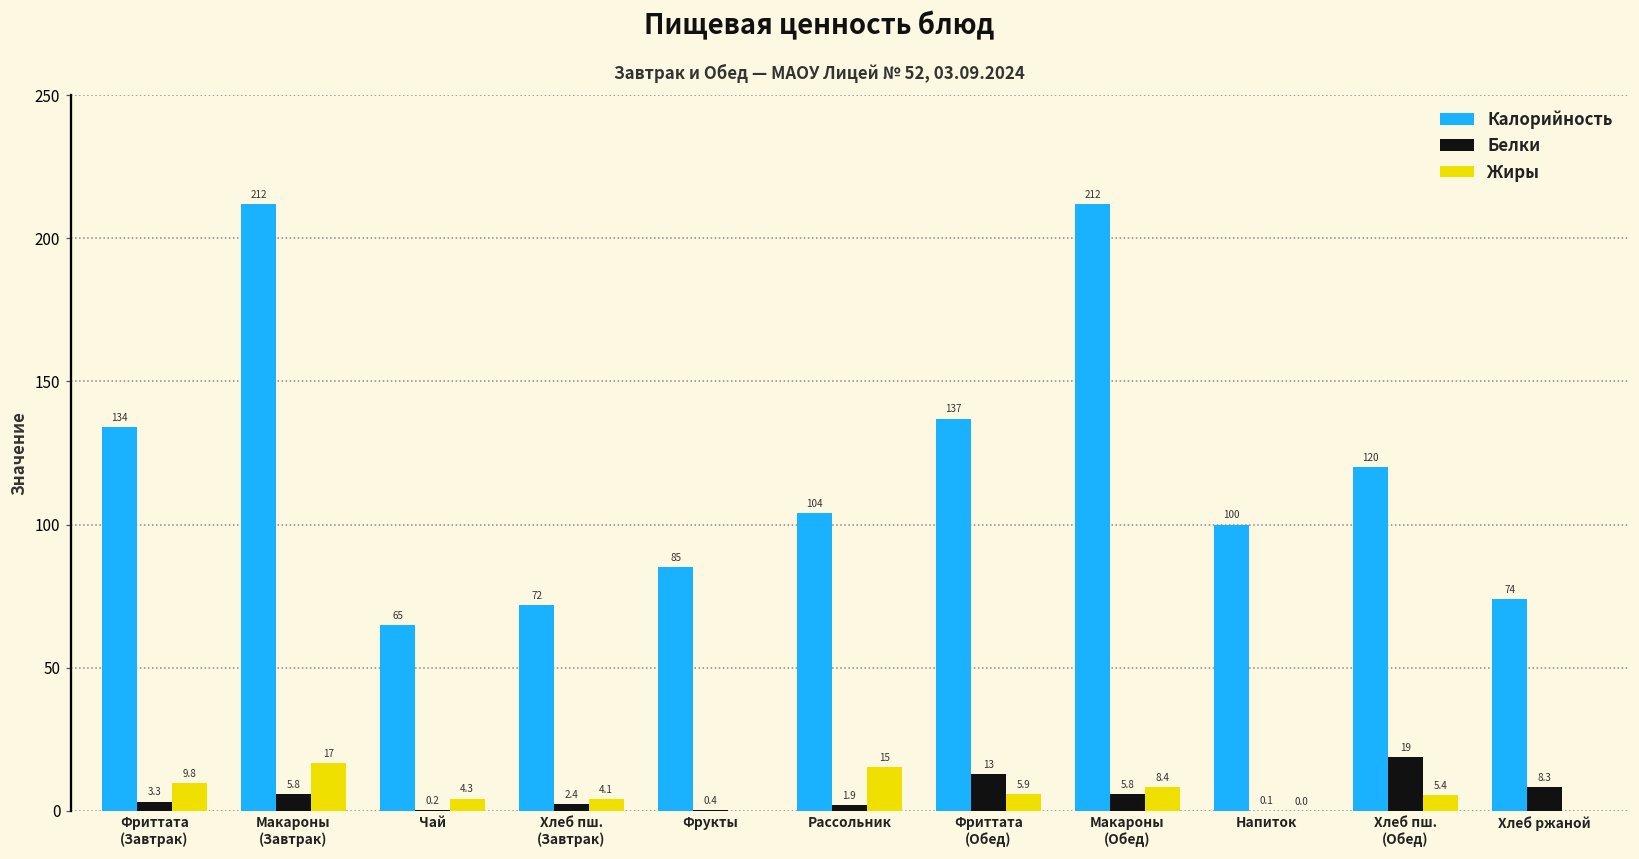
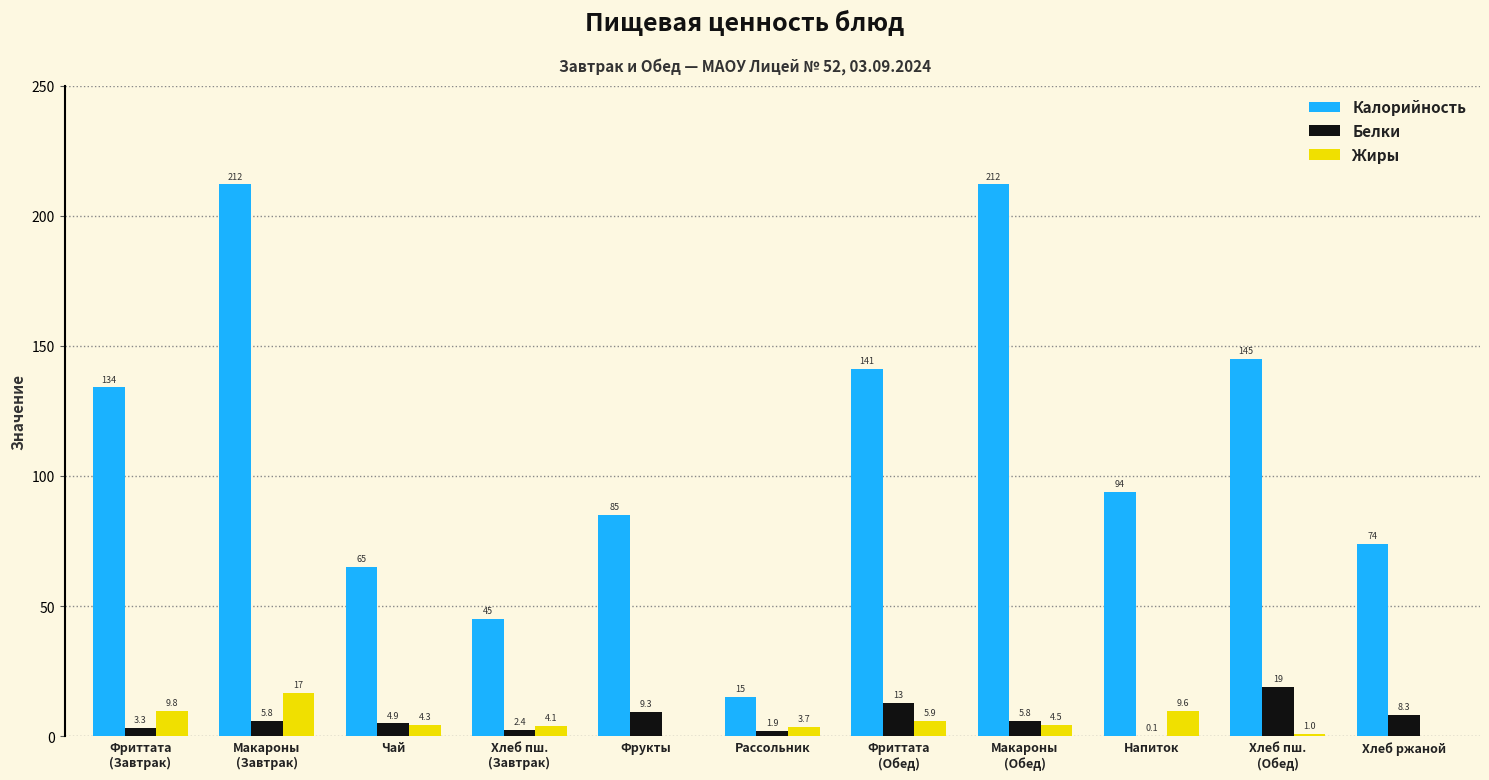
  {
    "Калорийность": {
      "Фриттата (Завтрак)": 134,
      "Макароны (Завтрак)": 212,
      "Чай": 65,
-     "Хлеб пш. (Завтрак)": 72,
+     "Хлеб пш. (Завтрак)": 45,
      "Фрукты": 85,
-     "Рассольник": 104,
-     "Фриттата (Обед)": 137,
+     "Рассольник": 15,
+     "Фриттата (Обед)": 141,
      "Макароны (Обед)": 212,
-     "Напиток": 100,
-     "Хлеб пш. (Обед)": 120,
+     "Напиток": 94,
+     "Хлеб пш. (Обед)": 145,
      "Хлеб ржаной": 74
    },
    "Белки": {
      "Фриттата (Завтрак)": 3.3,
      "Макароны (Завтрак)": 5.8,
-     "Чай": 0.2,
+     "Чай": 4.9,
      "Хлеб пш. (Завтрак)": 2.4,
-     "Фрукты": 0.4,
+     "Фрукты": 9.3,
      "Рассольник": 1.9,
      "Фриттата (Обед)": 13,
      "Макароны (Обед)": 5.8,
      "Напиток": 0.1,
      "Хлеб пш. (Обед)": 19,
      "Хлеб ржаной": 8.3
    },
    "Жиры": {
      "Фриттата (Завтрак)": 9.8,
      "Макароны (Завтрак)": 17,
      "Чай": 4.3,
      "Хлеб пш. (Завтрак)": 4.1,
-     "Рассольник": 15,
+     "Рассольник": 3.7,
      "Фриттата (Обед)": 5.9,
-     "Макароны (Обед)": 8.4,
-     "Напиток": 0.0,
-     "Хлеб пш. (Обед)": 5.4
+     "Макароны (Обед)": 4.5,
+     "Напиток": 9.6,
+     "Хлеб пш. (Обед)": 1.0
    }
  }
